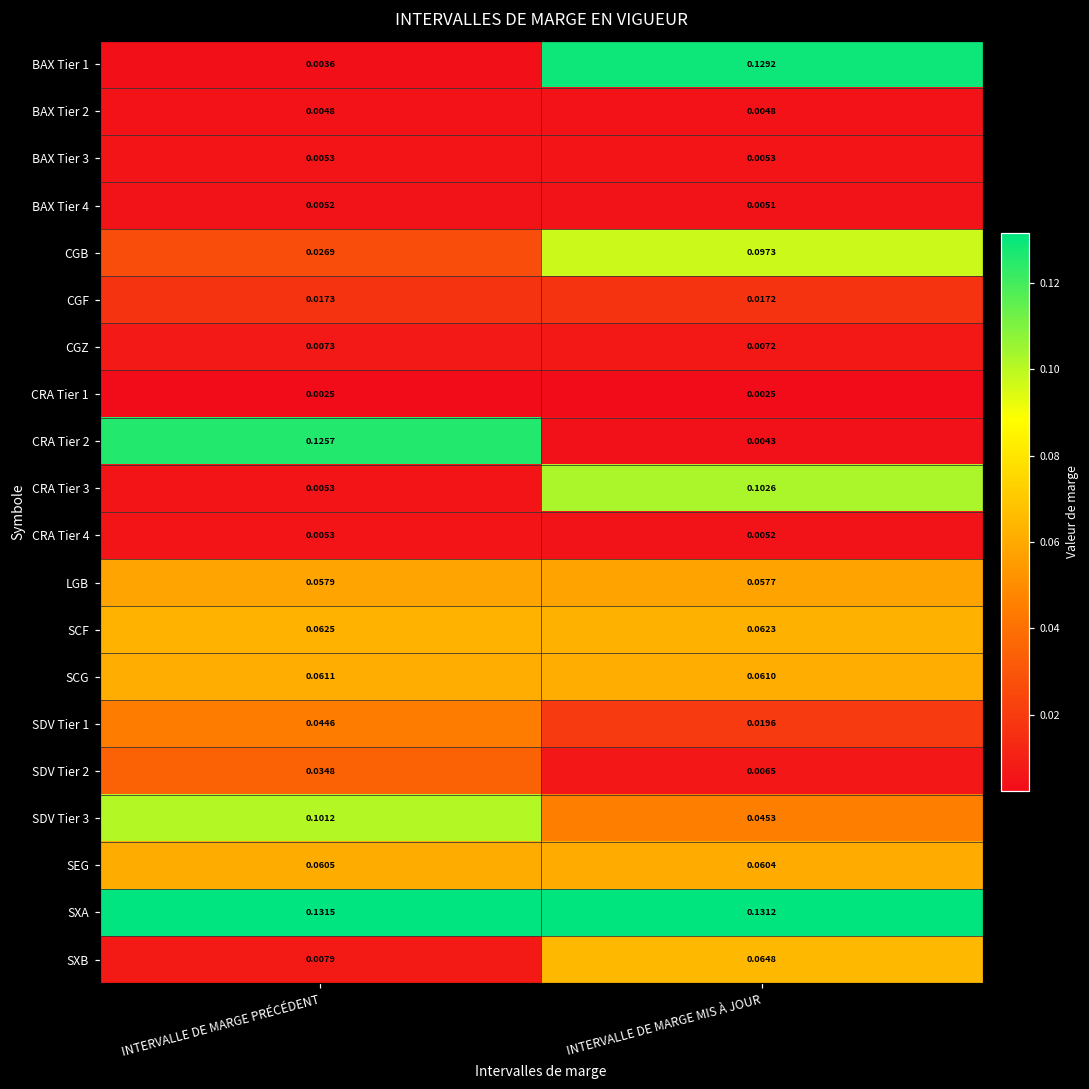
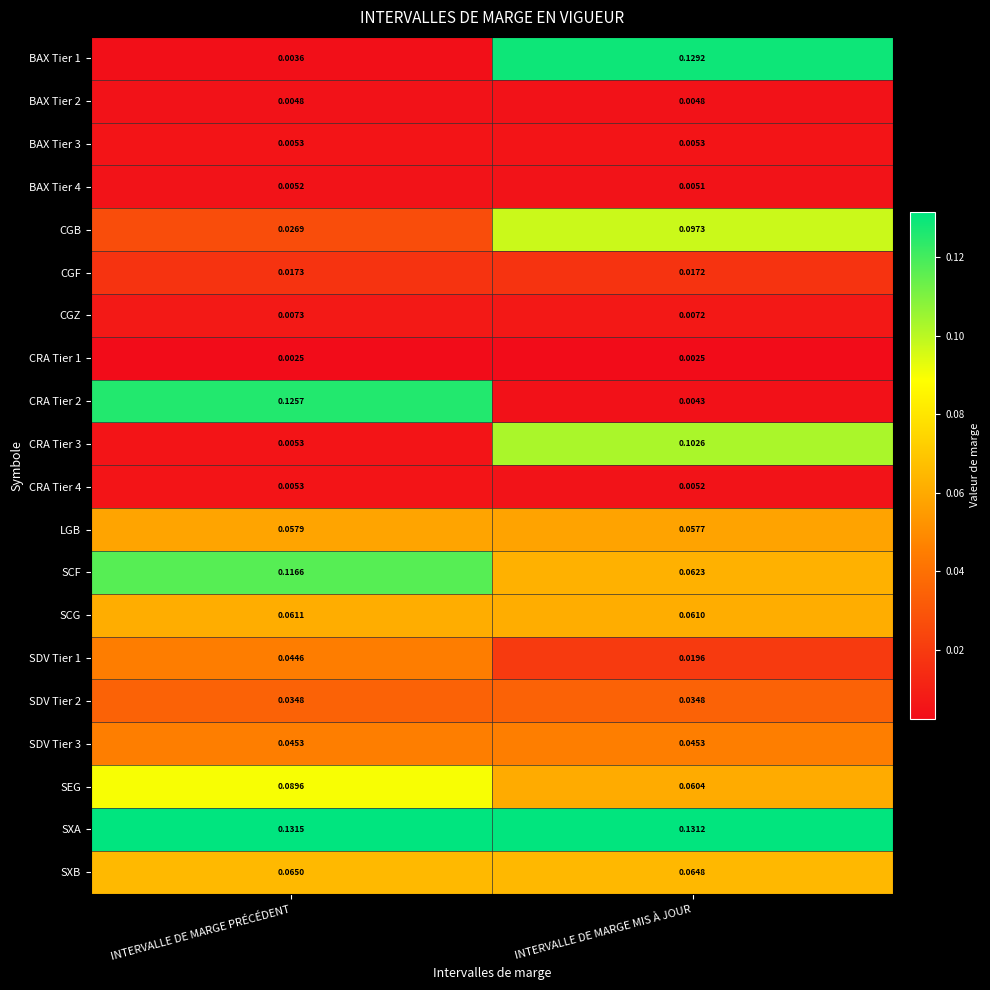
  {
    "BAX Tier 1": {
      "INTERVALLE DE MARGE PRÉCÉDENT": 0.0036,
      "INTERVALLE DE MARGE MIS À JOUR": 0.1292
    },
    "BAX Tier 2": {
      "INTERVALLE DE MARGE PRÉCÉDENT": 0.0048,
      "INTERVALLE DE MARGE MIS À JOUR": 0.0048
    },
    "BAX Tier 3": {
      "INTERVALLE DE MARGE PRÉCÉDENT": 0.0053,
      "INTERVALLE DE MARGE MIS À JOUR": 0.0053
    },
    "BAX Tier 4": {
      "INTERVALLE DE MARGE PRÉCÉDENT": 0.0052,
      "INTERVALLE DE MARGE MIS À JOUR": 0.0051
    },
    "CGB": {
      "INTERVALLE DE MARGE PRÉCÉDENT": 0.0269,
      "INTERVALLE DE MARGE MIS À JOUR": 0.0973
    },
    "CGF": {
      "INTERVALLE DE MARGE PRÉCÉDENT": 0.0173,
      "INTERVALLE DE MARGE MIS À JOUR": 0.0172
    },
    "CGZ": {
      "INTERVALLE DE MARGE PRÉCÉDENT": 0.0073,
      "INTERVALLE DE MARGE MIS À JOUR": 0.0072
    },
    "CRA Tier 1": {
      "INTERVALLE DE MARGE PRÉCÉDENT": 0.0025,
      "INTERVALLE DE MARGE MIS À JOUR": 0.0025
    },
    "CRA Tier 2": {
      "INTERVALLE DE MARGE PRÉCÉDENT": 0.1257,
      "INTERVALLE DE MARGE MIS À JOUR": 0.0043
    },
    "CRA Tier 3": {
      "INTERVALLE DE MARGE PRÉCÉDENT": 0.0053,
      "INTERVALLE DE MARGE MIS À JOUR": 0.1026
    },
    "CRA Tier 4": {
      "INTERVALLE DE MARGE PRÉCÉDENT": 0.0053,
      "INTERVALLE DE MARGE MIS À JOUR": 0.0052
    },
    "LGB": {
      "INTERVALLE DE MARGE PRÉCÉDENT": 0.0579,
      "INTERVALLE DE MARGE MIS À JOUR": 0.0577
    },
    "SCF": {
-     "INTERVALLE DE MARGE PRÉCÉDENT": 0.0625,
+     "INTERVALLE DE MARGE PRÉCÉDENT": 0.1166,
      "INTERVALLE DE MARGE MIS À JOUR": 0.0623
    },
    "SCG": {
      "INTERVALLE DE MARGE PRÉCÉDENT": 0.0611,
      "INTERVALLE DE MARGE MIS À JOUR": 0.0610
    },
    "SDV Tier 1": {
      "INTERVALLE DE MARGE PRÉCÉDENT": 0.0446,
      "INTERVALLE DE MARGE MIS À JOUR": 0.0196
    },
    "SDV Tier 2": {
      "INTERVALLE DE MARGE PRÉCÉDENT": 0.0348,
-     "INTERVALLE DE MARGE MIS À JOUR": 0.0065
+     "INTERVALLE DE MARGE MIS À JOUR": 0.0348
    },
    "SDV Tier 3": {
-     "INTERVALLE DE MARGE PRÉCÉDENT": 0.1012,
+     "INTERVALLE DE MARGE PRÉCÉDENT": 0.0453,
      "INTERVALLE DE MARGE MIS À JOUR": 0.0453
    },
    "SEG": {
-     "INTERVALLE DE MARGE PRÉCÉDENT": 0.0605,
+     "INTERVALLE DE MARGE PRÉCÉDENT": 0.0896,
      "INTERVALLE DE MARGE MIS À JOUR": 0.0604
    },
    "SXA": {
      "INTERVALLE DE MARGE PRÉCÉDENT": 0.1315,
      "INTERVALLE DE MARGE MIS À JOUR": 0.1312
    },
    "SXB": {
-     "INTERVALLE DE MARGE PRÉCÉDENT": 0.0079,
+     "INTERVALLE DE MARGE PRÉCÉDENT": 0.0650,
      "INTERVALLE DE MARGE MIS À JOUR": 0.0648
    }
  }
